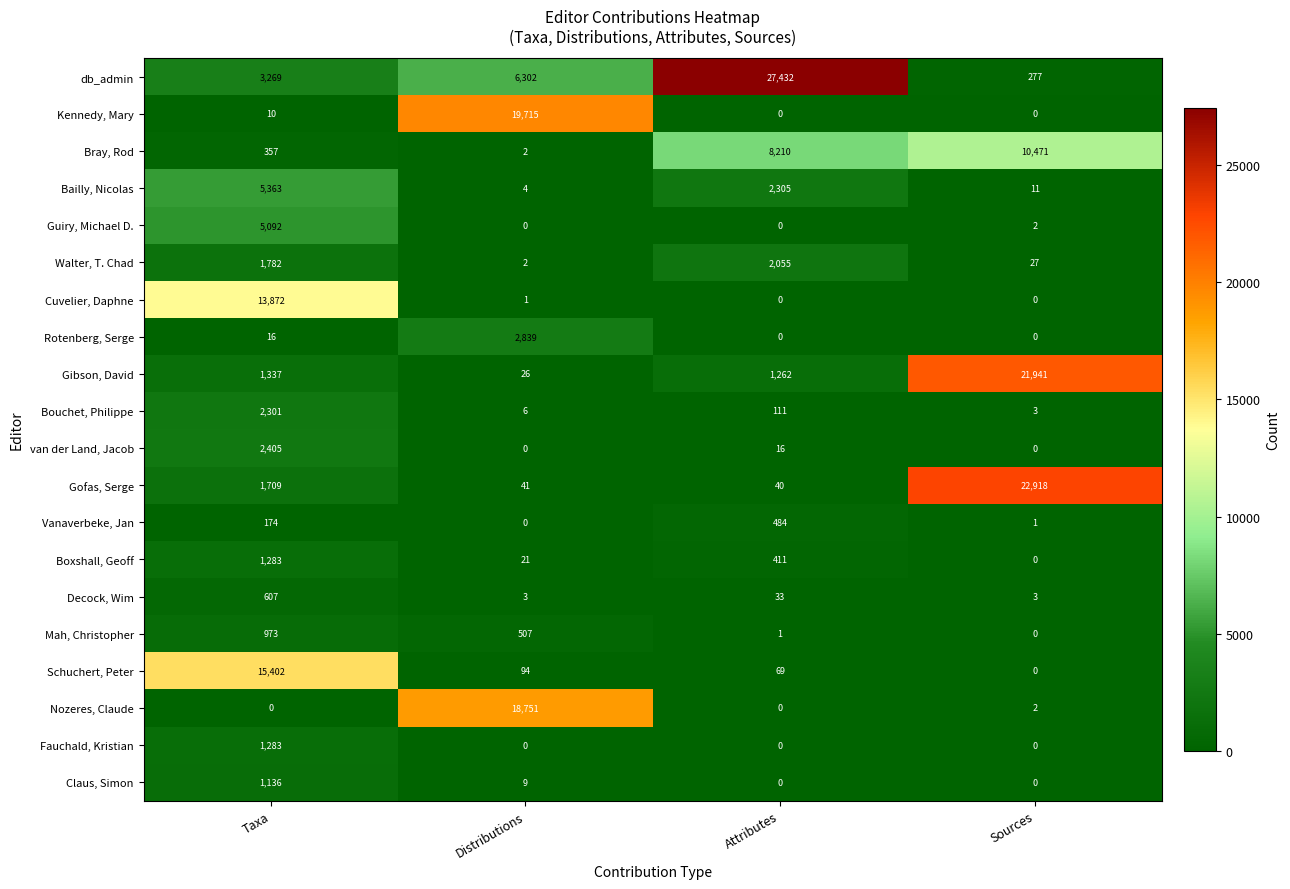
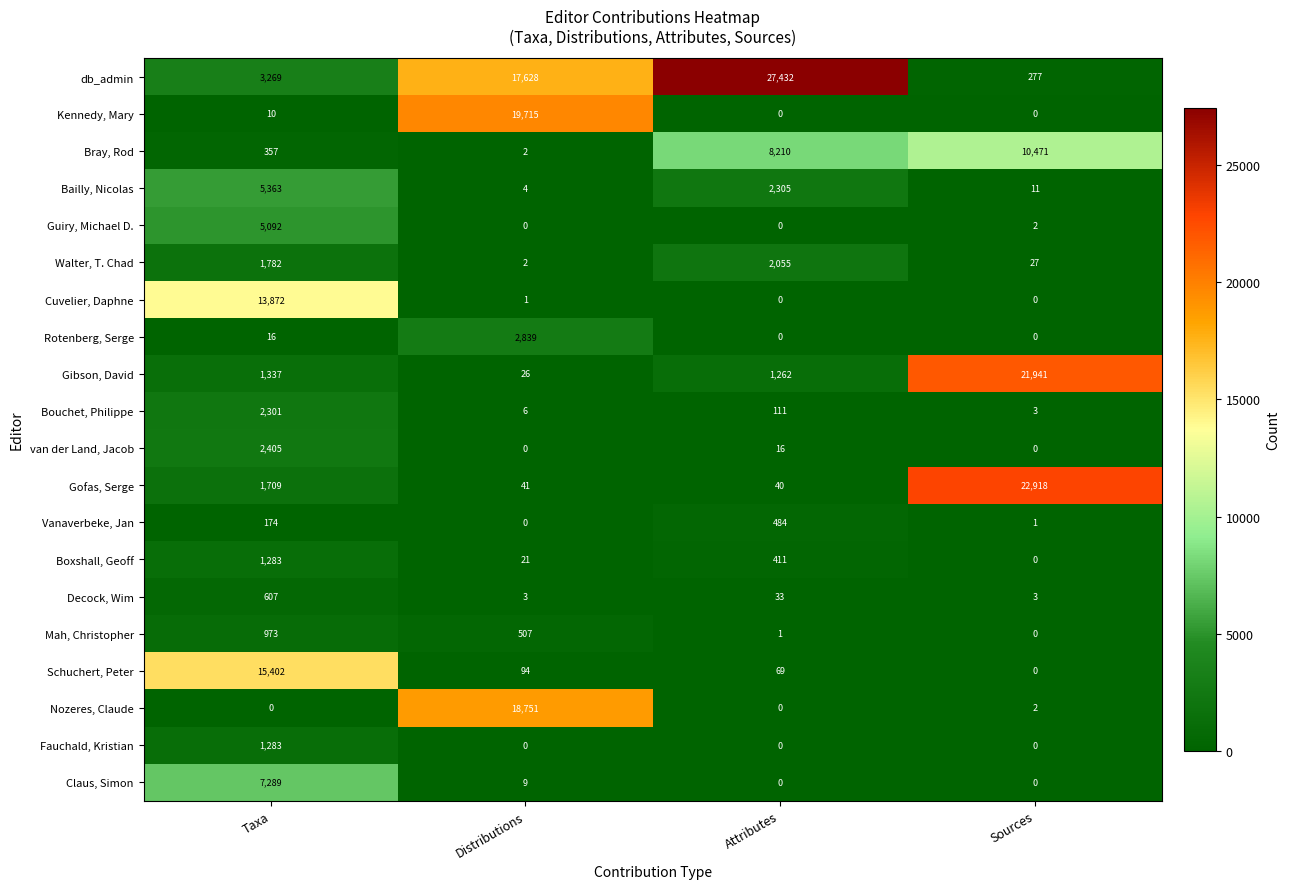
  {
    "db_admin": {
      "Taxa": "3,269",
-     "Distributions": "6,302",
+     "Distributions": "17,628",
      "Attributes": "27,432",
      "Sources": "277"
    },
    "Kennedy, Mary": {
      "Taxa": "10",
      "Distributions": "19,715",
      "Attributes": "0",
      "Sources": "0"
    },
    "Bray, Rod": {
      "Taxa": "357",
      "Distributions": "2",
      "Attributes": "8,210",
      "Sources": "10,471"
    },
    "Bailly, Nicolas": {
      "Taxa": "5,363",
      "Distributions": "4",
      "Attributes": "2,305",
      "Sources": "11"
    },
    "Guiry, Michael D.": {
      "Taxa": "5,092",
      "Distributions": "0",
      "Attributes": "0",
      "Sources": "2"
    },
    "Walter, T. Chad": {
      "Taxa": "1,782",
      "Distributions": "2",
      "Attributes": "2,055",
      "Sources": "27"
    },
    "Cuvelier, Daphne": {
      "Taxa": "13,872",
      "Distributions": "1",
      "Attributes": "0",
      "Sources": "0"
    },
    "Rotenberg, Serge": {
      "Taxa": "16",
      "Distributions": "2,839",
      "Attributes": "0",
      "Sources": "0"
    },
    "Gibson, David": {
      "Taxa": "1,337",
      "Distributions": "26",
      "Attributes": "1,262",
      "Sources": "21,941"
    },
    "Bouchet, Philippe": {
      "Taxa": "2,301",
      "Distributions": "6",
      "Attributes": "111",
      "Sources": "3"
    },
    "van der Land, Jacob": {
      "Taxa": "2,405",
      "Distributions": "0",
      "Attributes": "16",
      "Sources": "0"
    },
    "Gofas, Serge": {
      "Taxa": "1,709",
      "Distributions": "41",
      "Attributes": "40",
      "Sources": "22,918"
    },
    "Vanaverbeke, Jan": {
      "Taxa": "174",
      "Distributions": "0",
      "Attributes": "484",
      "Sources": "1"
    },
    "Boxshall, Geoff": {
      "Taxa": "1,283",
      "Distributions": "21",
      "Attributes": "411",
      "Sources": "0"
    },
    "Decock, Wim": {
      "Taxa": "607",
      "Distributions": "3",
      "Attributes": "33",
      "Sources": "3"
    },
    "Mah, Christopher": {
      "Taxa": "973",
      "Distributions": "507",
      "Attributes": "1",
      "Sources": "0"
    },
    "Schuchert, Peter": {
      "Taxa": "15,402",
      "Distributions": "94",
      "Attributes": "69",
      "Sources": "0"
    },
    "Nozeres, Claude": {
      "Taxa": "0",
      "Distributions": "18,751",
      "Attributes": "0",
      "Sources": "2"
    },
    "Fauchald, Kristian": {
      "Taxa": "1,283",
      "Distributions": "0",
      "Attributes": "0",
      "Sources": "0"
    },
    "Claus, Simon": {
-     "Taxa": "1,136",
+     "Taxa": "7,289",
      "Distributions": "9",
      "Attributes": "0",
      "Sources": "0"
    }
  }
